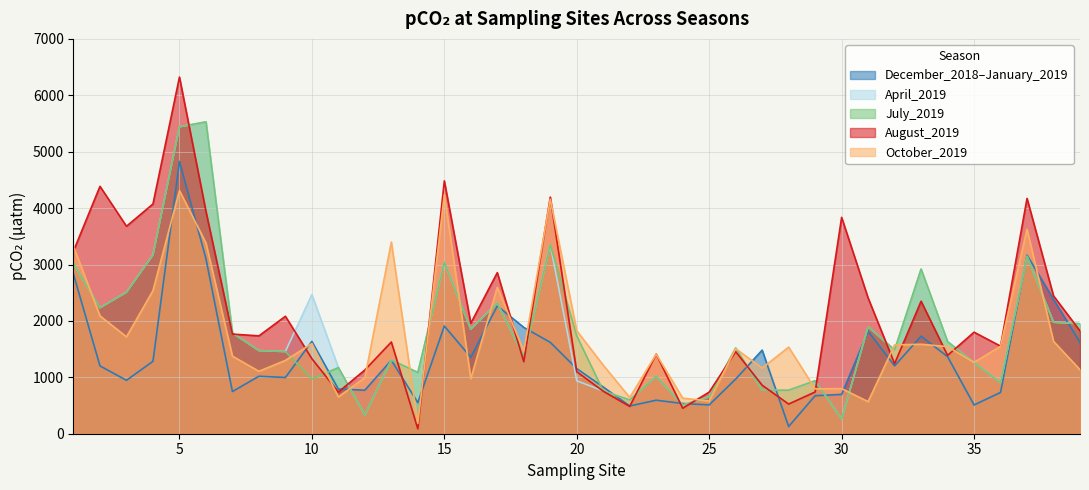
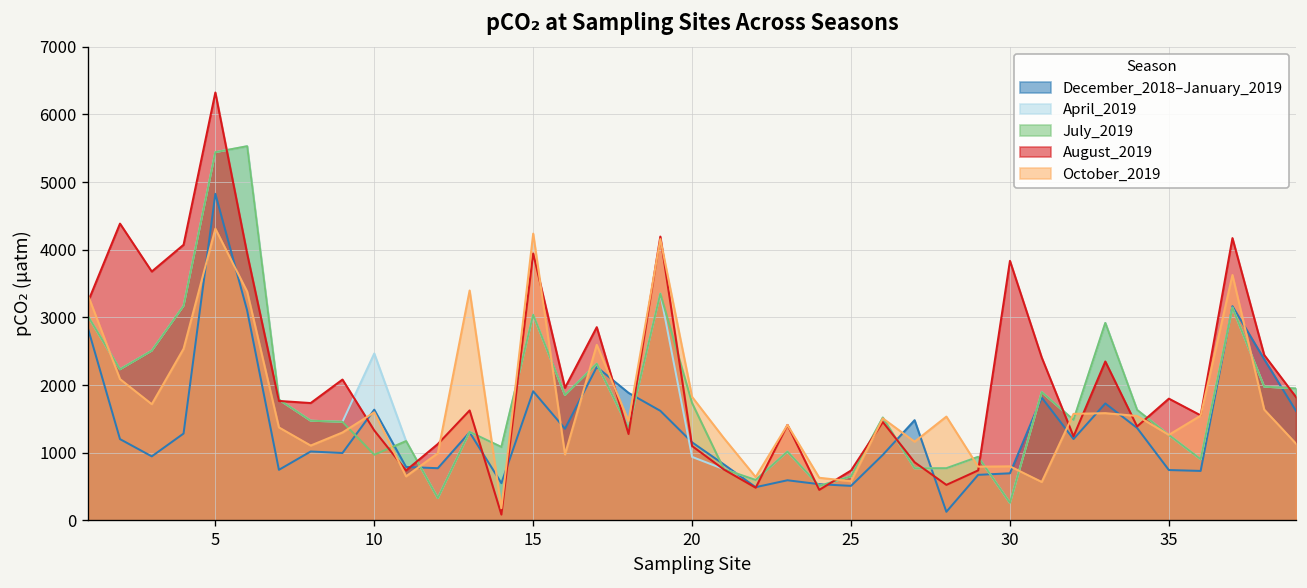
  {
    "December_2018–January_2019": {
      "5": 4800,
      "15": 1900,
      "20": 1200,
      "25": 500,
      "30": 700,
-     "35": 500
+     "35": 700
    },
    "April_2019": {
      "10": 2500,
      "20": 900
    },
    "July_2019": {
      "10": 1000,
      "20": 1700
    },
    "August_2019": {
      "5": 6300,
      "10": 1300,
-     "15": 4500,
+     "15": 3900,
      "20": 1100,
      "25": 700,
      "30": 3800,
      "35": 1800
    },
    "October_2019": {
      "5": 4300,
      "15": 4200,
      "20": 1800,
      "25": 600,
      "30": 800
    }
  }
